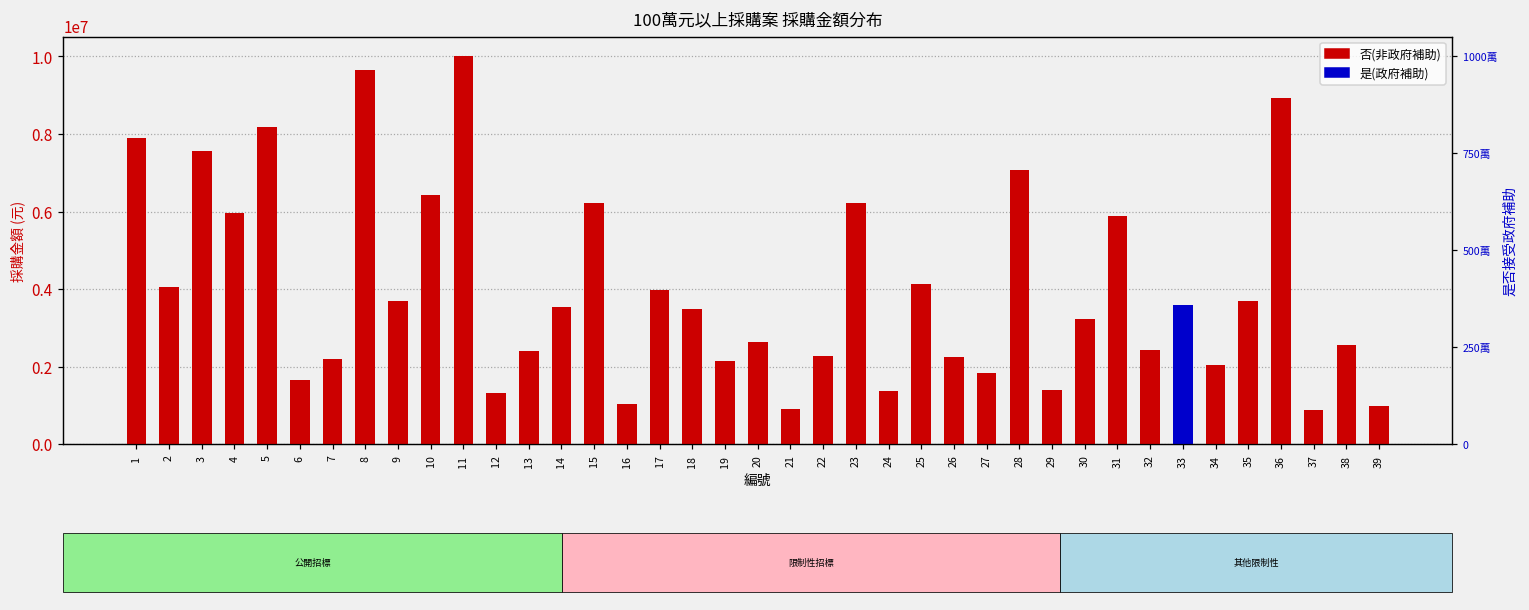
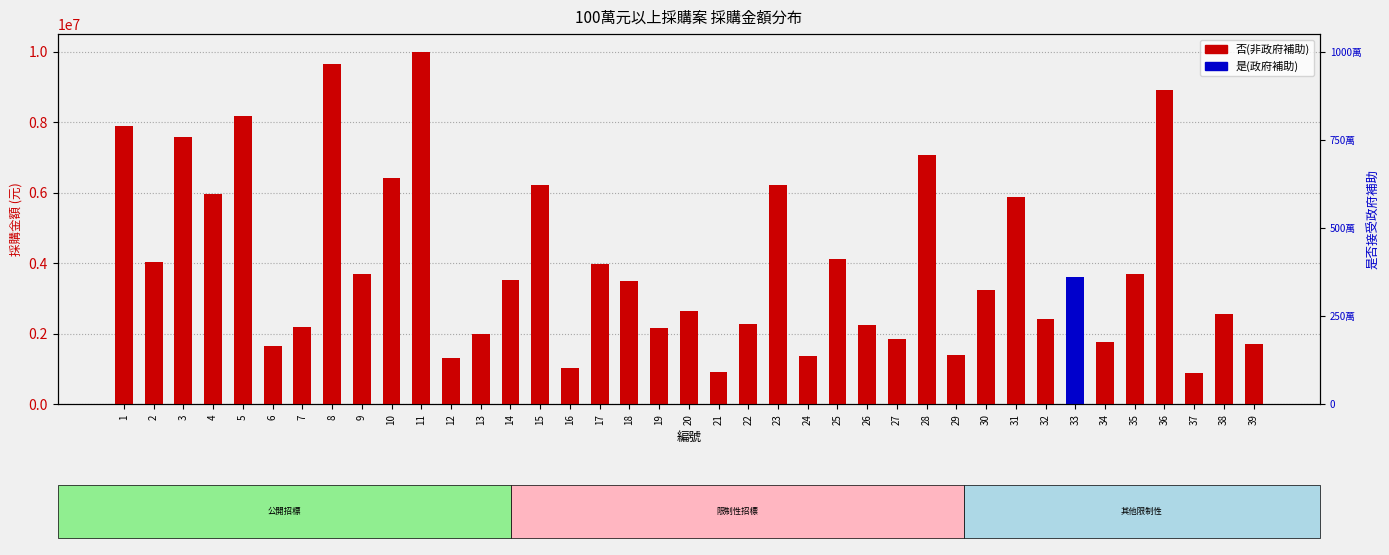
  {
    "否(非政府補助)": {
      "1": 7900000,
      "2": 4000000,
      "3": 7600000,
      "4": 6000000,
      "5": 8200000,
      "6": 1700000,
      "7": 2200000,
      "8": 9700000,
      "9": 3700000,
      "10": 6400000,
      "11": 10000000,
      "12": 1300000,
-     "13": 2400000,
+     "13": 2000000,
      "14": 3500000,
      "15": 6200000,
      "16": 1000000,
      "17": 4000000,
      "18": 3500000,
      "19": 2200000,
      "20": 2600000,
      "21": 900000,
      "22": 2300000,
      "23": 6200000,
      "24": 1400000,
      "25": 4100000,
      "26": 2300000,
      "27": 1800000,
      "28": 7100000,
      "29": 1400000,
      "30": 3200000,
      "31": 5900000,
      "32": 2400000,
-     "34": 2000000,
+     "34": 1800000,
      "35": 3700000,
      "36": 8900000,
      "37": 900000,
      "38": 2600000,
-     "39": 1000000
+     "39": 1700000
    },
    "是(政府補助)": {
      "33": 3600000
    }
  }
